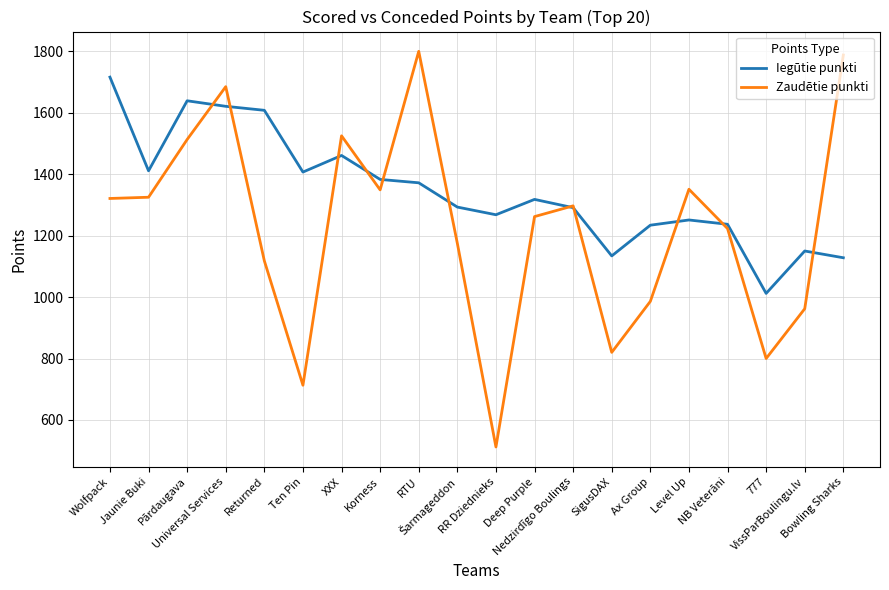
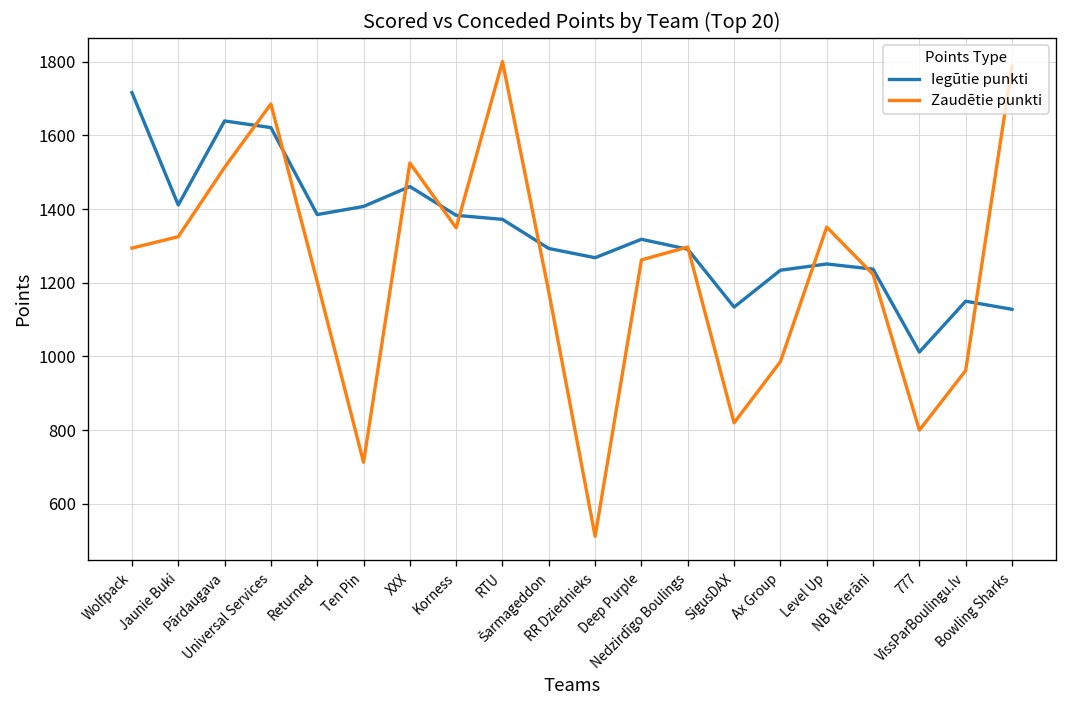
  {
    "Iegūtie punkti": {
      "Wolfpack": 1720,
      "Jaunie Buki": 1410,
      "Pārdaugava": 1640,
      "Universal Services": 1620,
-     "Returned": 1610,
+     "Returned": 1390,
      "Ten Pin": 1410,
      "XXX": 1460,
      "Korness": 1380,
      "RTU": 1370,
      "Šarmageddon": 1290,
      "RR Dziednieks": 1270,
      "Deep Purple": 1320,
      "SigusDAX": 1130,
      "Ax Group": 1230,
      "Level Up": 1250,
      "NB Veterāni": 1240,
      "777": 1010,
      "VissParBoulingu.lv": 1150,
      "Bowling Sharks": 1130
    },
    "Zaudētie punkti": {
-     "Wolfpack": 1320,
+     "Wolfpack": 1290,
      "Jaunie Buki": 1330,
      "Pārdaugava": 1510,
      "Universal Services": 1690,
-     "Returned": 1120,
+     "Returned": 1200,
      "Ten Pin": 710,
      "XXX": 1530,
      "Korness": 1350,
      "RTU": 1800,
      "Šarmageddon": 1180,
      "RR Dziednieks": 510,
      "Deep Purple": 1260,
      "SigusDAX": 820,
      "Ax Group": 990,
      "Level Up": 1350,
      "NB Veterāni": 1220,
      "777": 800,
      "VissParBoulingu.lv": 960
    }
  }
